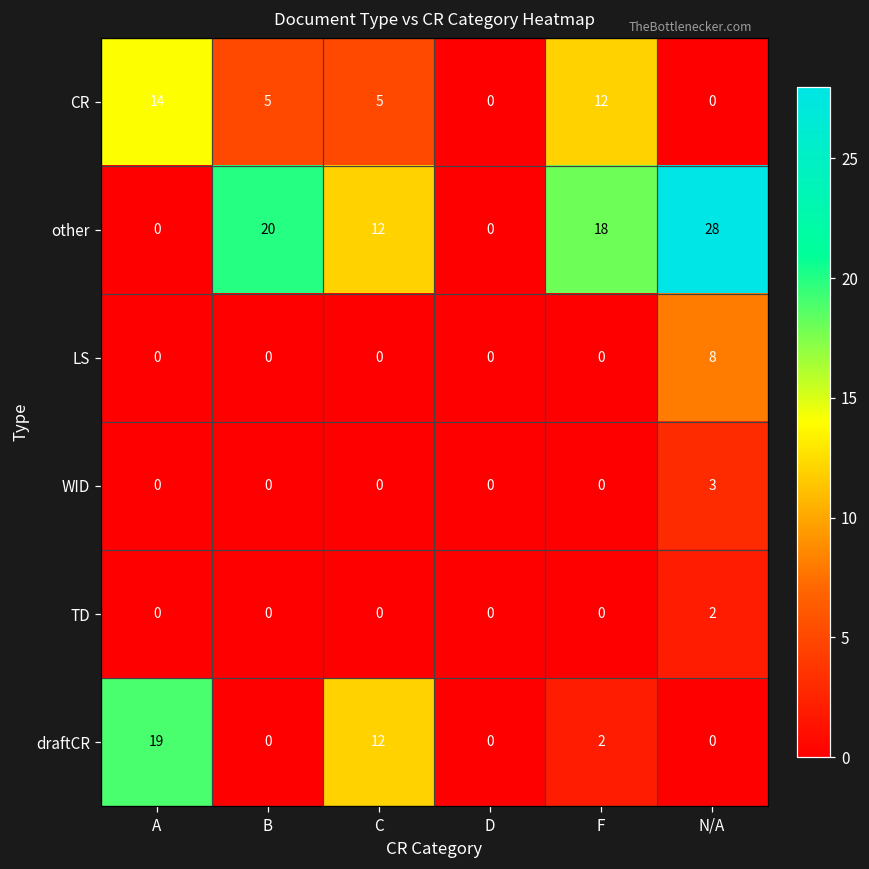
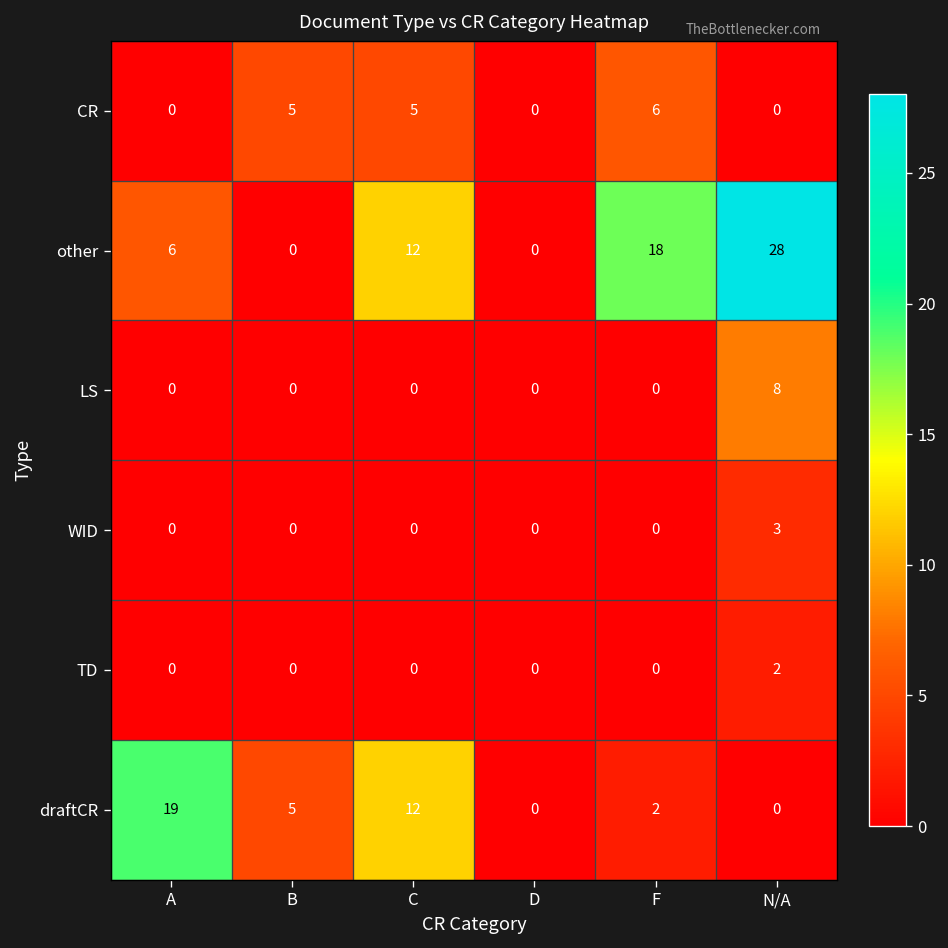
  {
    "CR": {
-     "A": 14,
+     "A": 0,
      "B": 5,
      "C": 5,
      "D": 0,
-     "F": 12,
+     "F": 6,
      "N/A": 0
    },
    "other": {
-     "A": 0,
-     "B": 20,
+     "A": 6,
+     "B": 0,
      "C": 12,
      "D": 0,
      "F": 18,
      "N/A": 28
    },
    "LS": {
      "A": 0,
      "B": 0,
      "C": 0,
      "D": 0,
      "F": 0,
      "N/A": 8
    },
    "WID": {
      "A": 0,
      "B": 0,
      "C": 0,
      "D": 0,
      "F": 0,
      "N/A": 3
    },
    "TD": {
      "A": 0,
      "B": 0,
      "C": 0,
      "D": 0,
      "F": 0,
      "N/A": 2
    },
    "draftCR": {
      "A": 19,
-     "B": 0,
+     "B": 5,
      "C": 12,
      "D": 0,
      "F": 2,
      "N/A": 0
    }
  }
